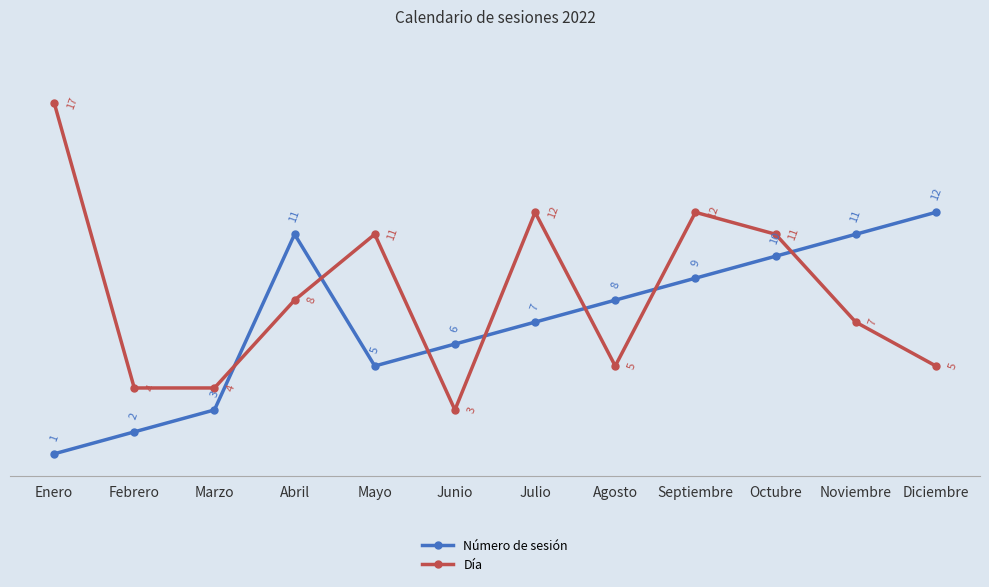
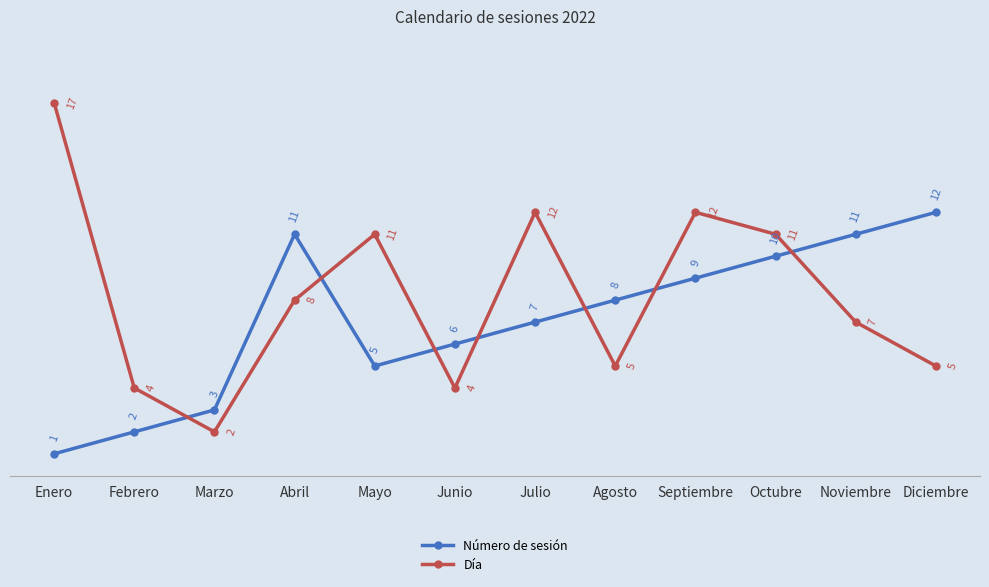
  {
    "Número de sesión": {
      "Enero": 1,
      "Febrero": 2,
      "Abril": 11,
      "Mayo": 5,
      "Junio": 6,
      "Julio": 7,
      "Agosto": 8,
      "Septiembre": 9,
      "Noviembre": 11,
      "Diciembre": 12
    },
    "Día": {
      "Enero": 17,
      "Febrero": 4,
-     "Marzo": 4,
+     "Marzo": 2,
      "Abril": 8,
      "Mayo": 11,
-     "Junio": 3,
+     "Junio": 4,
      "Julio": 12,
      "Agosto": 5,
      "Septiembre": 12,
      "Octubre": 11,
      "Noviembre": 7,
      "Diciembre": 5
    }
  }
